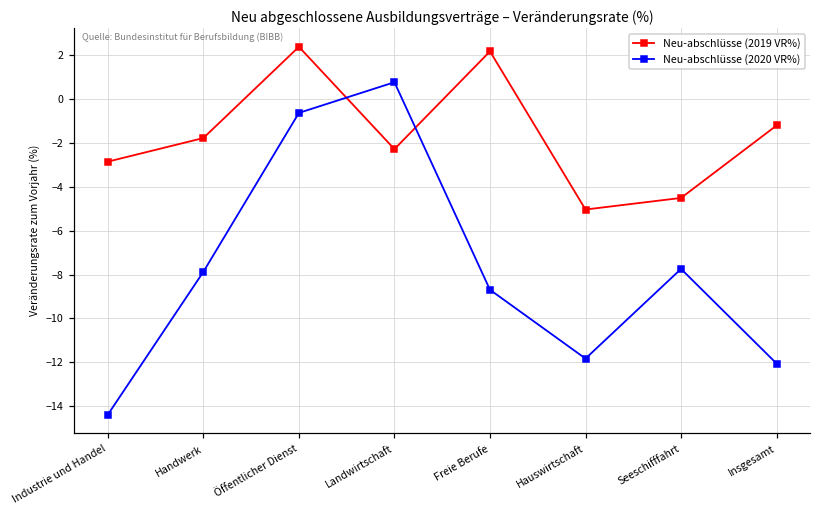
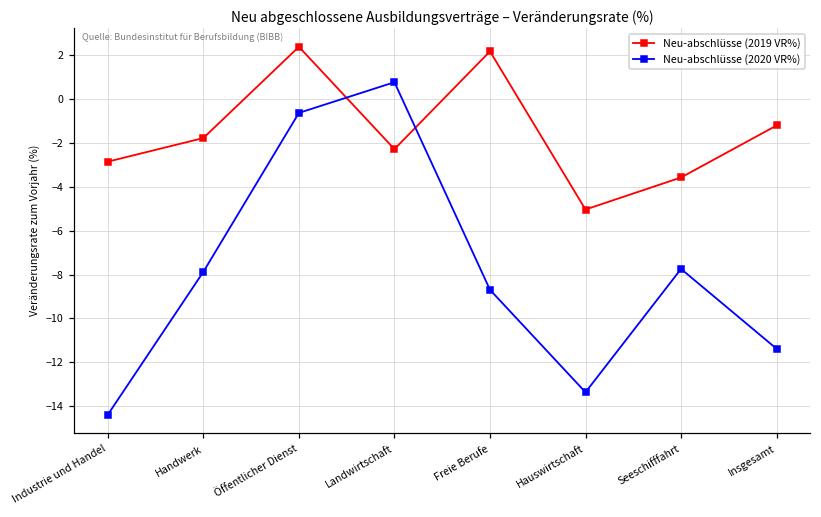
  {
    "Neu-abschlüsse (2019 VR%)": {
      "Industrie und Handel": -2.8,
      "Handwerk": -1.8,
      "Öffentlicher Dienst": 2.4,
      "Landwirtschaft": -2.3,
      "Freie Berufe": 2.2,
      "Hauswirtschaft": -5.0,
-     "Seeschifffahrt": -4.5,
+     "Seeschifffahrt": -3.6,
      "Insgesamt": -1.2
    },
    "Neu-abschlüsse (2020 VR%)": {
      "Industrie und Handel": -14.4,
      "Handwerk": -7.9,
      "Öffentlicher Dienst": -0.6,
      "Landwirtschaft": 0.8,
      "Freie Berufe": -8.7,
-     "Hauswirtschaft": -11.8,
+     "Hauswirtschaft": -13.4,
      "Seeschifffahrt": -7.7,
-     "Insgesamt": -12.1
+     "Insgesamt": -11.4
    }
  }
